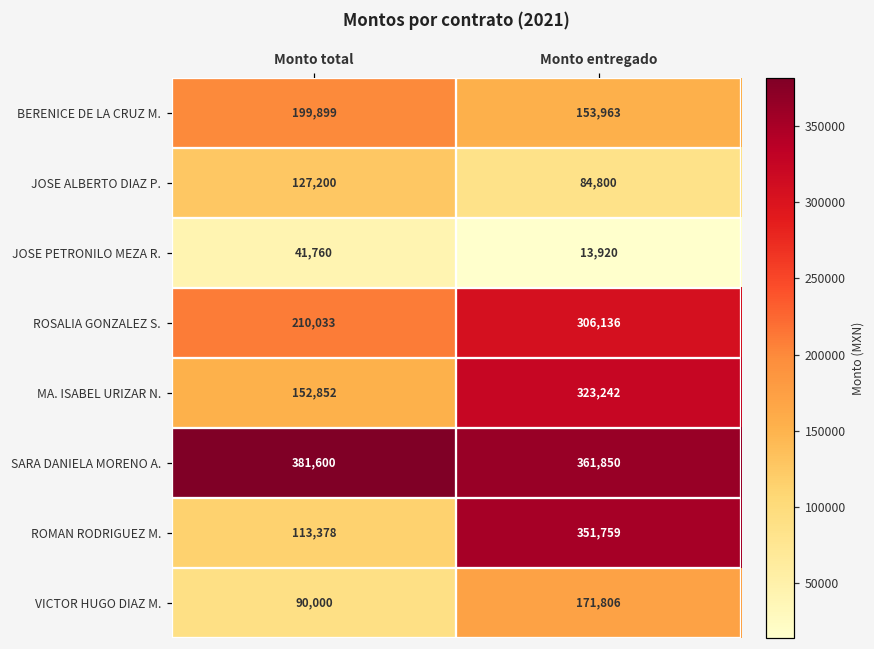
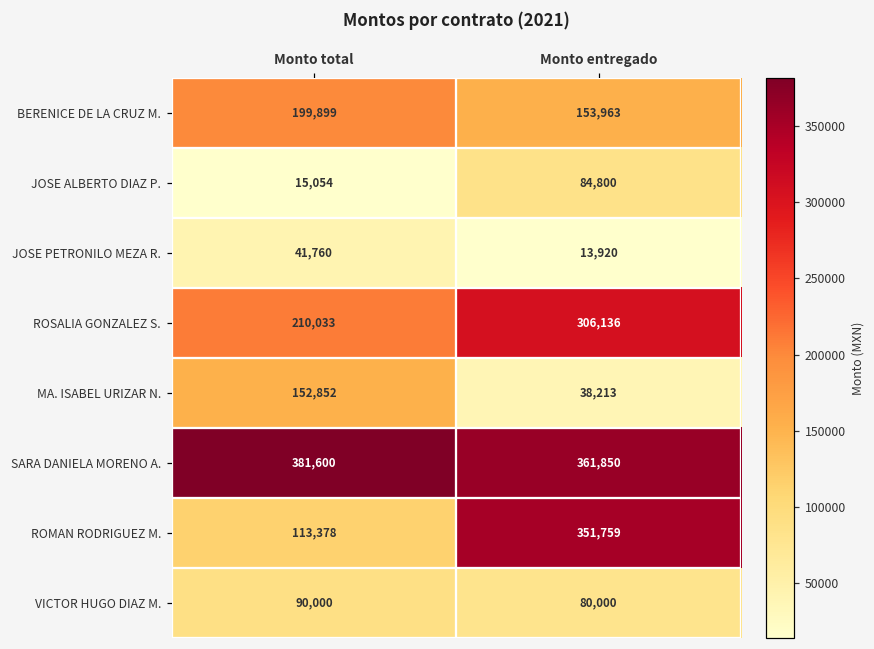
  {
    "BERENICE DE LA CRUZ M.": {
      "Monto total": "199,899",
      "Monto entregado": "153,963"
    },
    "JOSE ALBERTO DIAZ P.": {
-     "Monto total": "127,200",
+     "Monto total": "15,054",
      "Monto entregado": "84,800"
    },
    "JOSE PETRONILO MEZA R.": {
      "Monto total": "41,760",
      "Monto entregado": "13,920"
    },
    "ROSALIA GONZALEZ S.": {
      "Monto total": "210,033",
      "Monto entregado": "306,136"
    },
    "MA. ISABEL URIZAR N.": {
      "Monto total": "152,852",
-     "Monto entregado": "323,242"
+     "Monto entregado": "38,213"
    },
    "SARA DANIELA MORENO A.": {
      "Monto total": "381,600",
      "Monto entregado": "361,850"
    },
    "ROMAN RODRIGUEZ M.": {
      "Monto total": "113,378",
      "Monto entregado": "351,759"
    },
    "VICTOR HUGO DIAZ M.": {
      "Monto total": "90,000",
-     "Monto entregado": "171,806"
+     "Monto entregado": "80,000"
    }
  }
